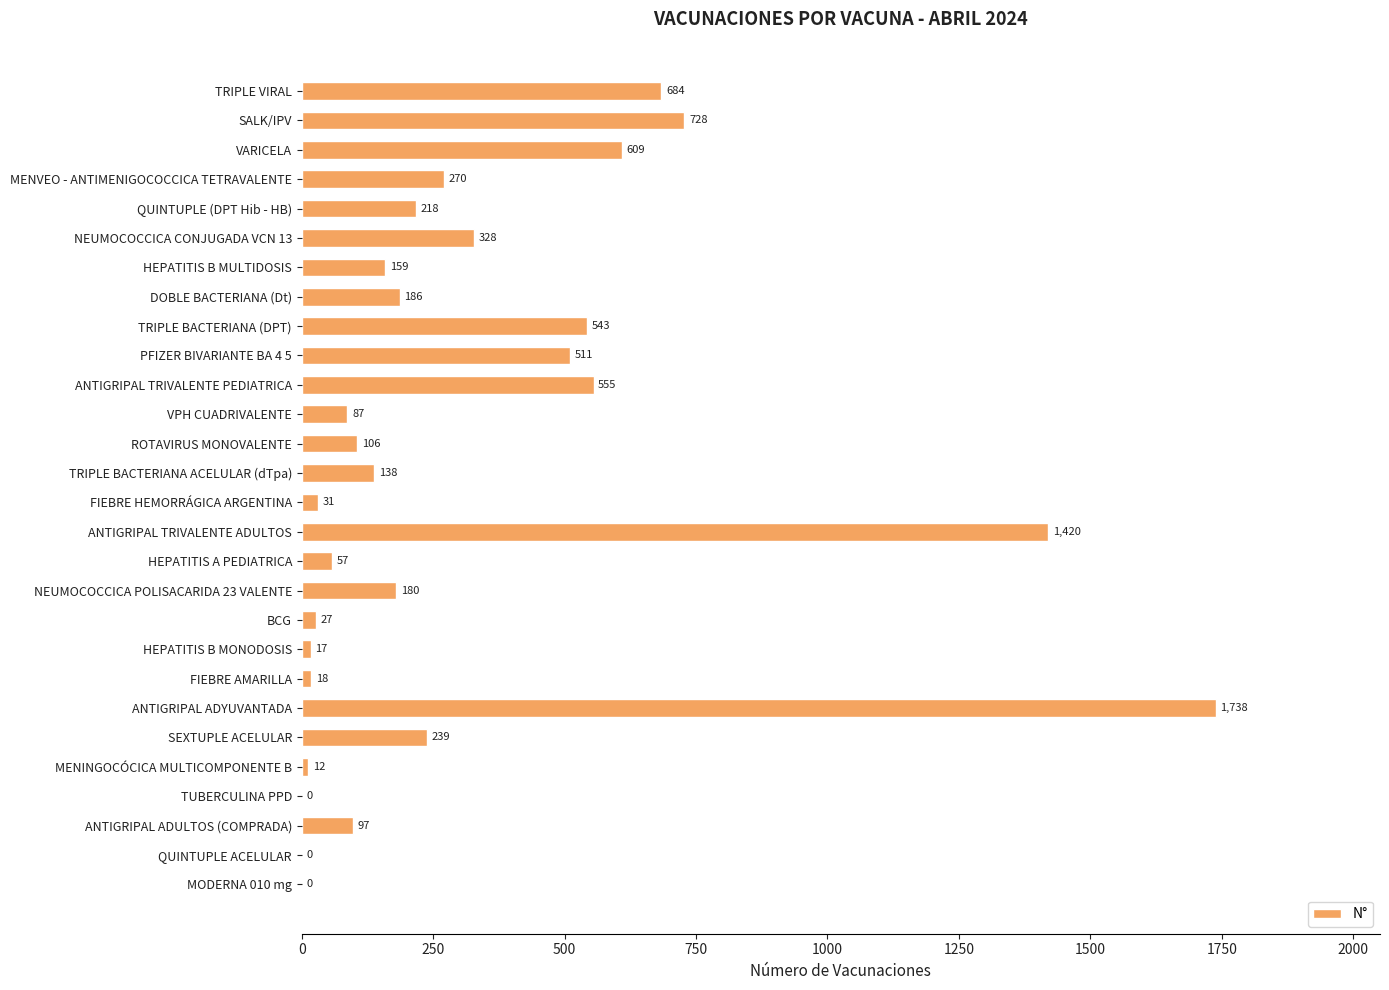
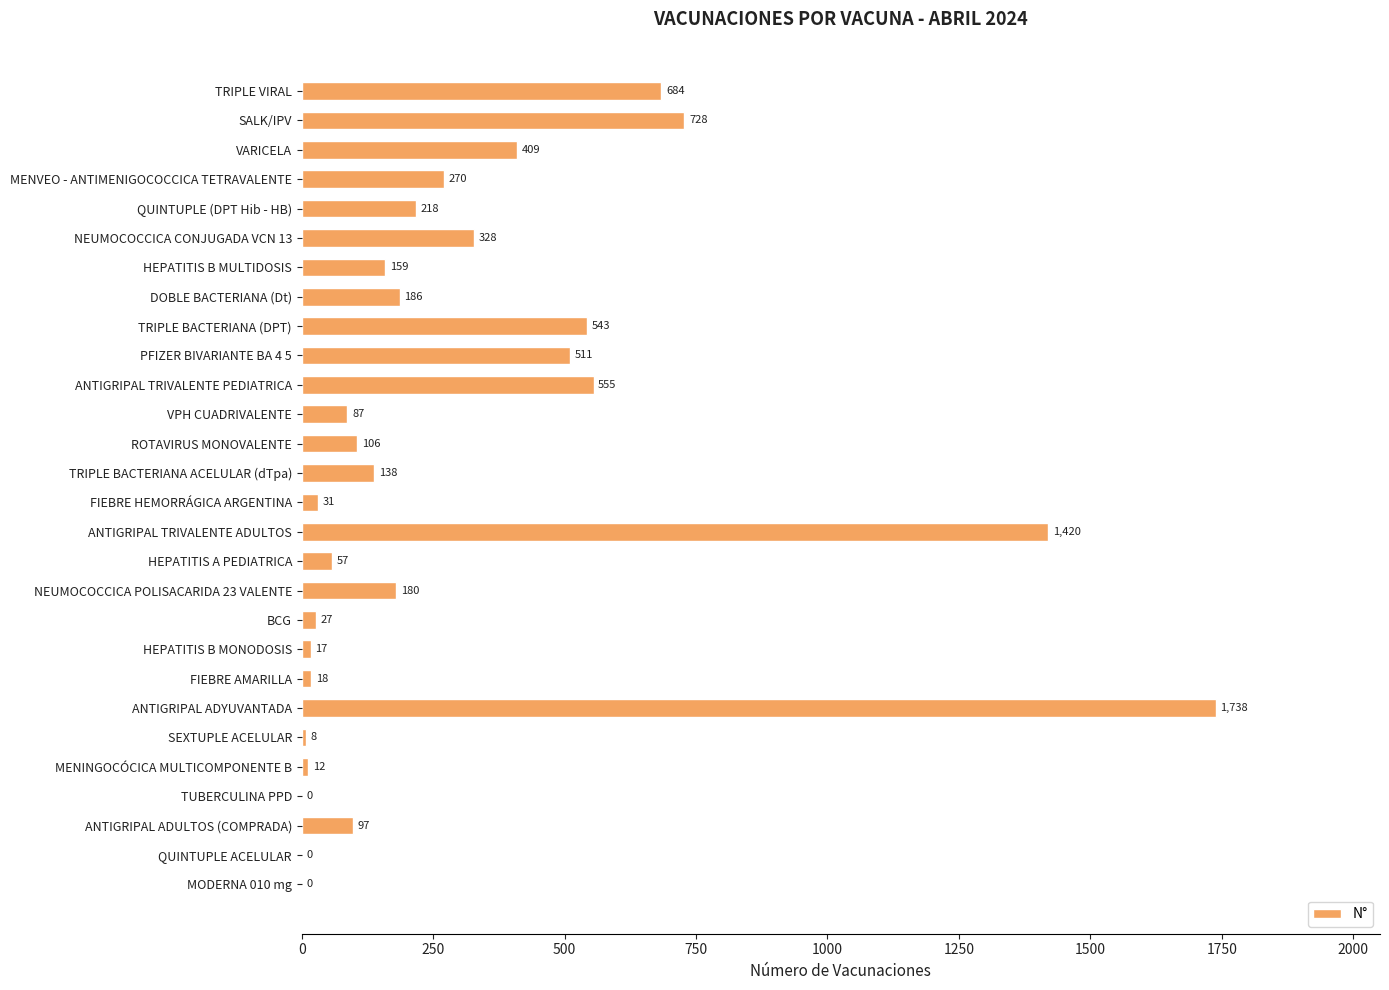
  {
    "TRIPLE VIRAL": "684",
    "SALK/IPV": "728",
-   "VARICELA": "609",
+   "VARICELA": "409",
    "MENVEO - ANTIMENIGOCOCCICA TETRAVALENTE": "270",
    "QUINTUPLE (DPT Hib - HB)": "218",
    "NEUMOCOCCICA CONJUGADA VCN 13": "328",
    "HEPATITIS B MULTIDOSIS": "159",
    "DOBLE BACTERIANA (Dt)": "186",
    "TRIPLE BACTERIANA (DPT)": "543",
    "PFIZER BIVARIANTE BA 4 5": "511",
    "ANTIGRIPAL TRIVALENTE PEDIATRICA": "555",
    "VPH CUADRIVALENTE": "87",
    "ROTAVIRUS MONOVALENTE": "106",
    "TRIPLE BACTERIANA ACELULAR (dTpa)": "138",
    "FIEBRE HEMORRÁGICA ARGENTINA": "31",
    "ANTIGRIPAL TRIVALENTE ADULTOS": "1,420",
    "HEPATITIS A PEDIATRICA": "57",
    "NEUMOCOCCICA POLISACARIDA 23 VALENTE": "180",
    "BCG": "27",
    "HEPATITIS B MONODOSIS": "17",
    "FIEBRE AMARILLA": "18",
    "ANTIGRIPAL ADYUVANTADA": "1,738",
-   "SEXTUPLE ACELULAR": "239",
+   "SEXTUPLE ACELULAR": "8",
    "MENINGOCÓCICA MULTICOMPONENTE B": "12",
    "TUBERCULINA PPD": "0",
    "ANTIGRIPAL ADULTOS (COMPRADA)": "97",
    "QUINTUPLE ACELULAR": "0",
    "MODERNA 010 mg": "0"
  }
